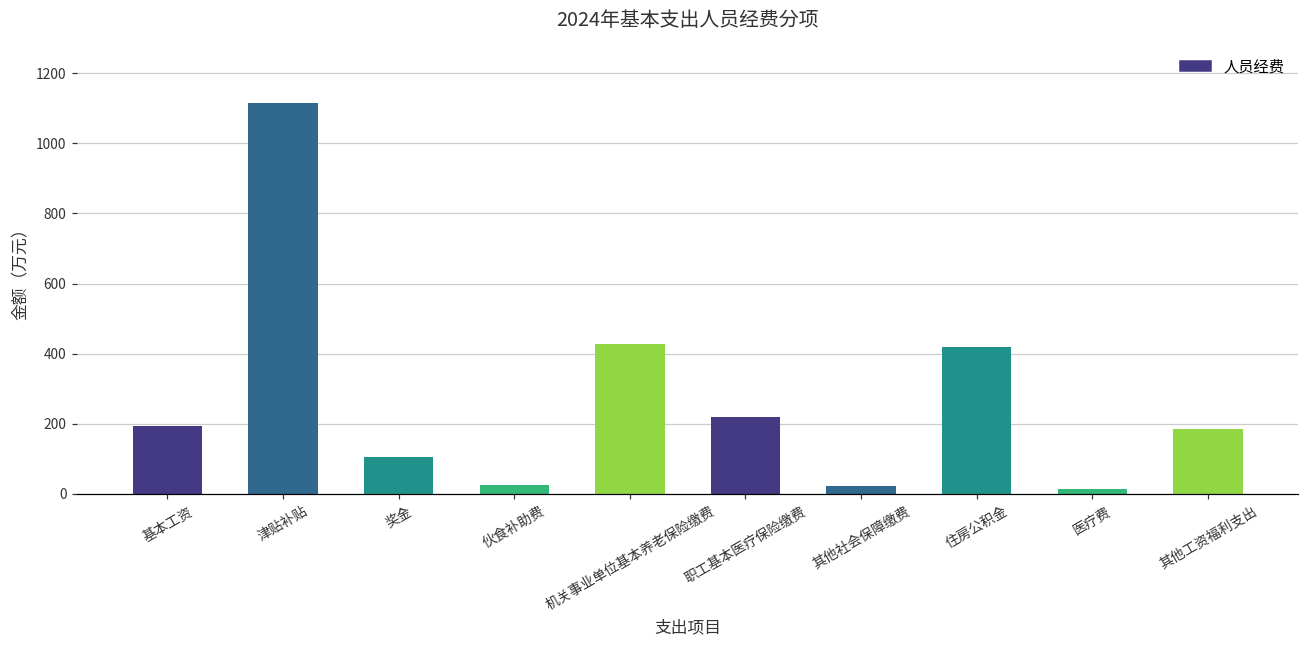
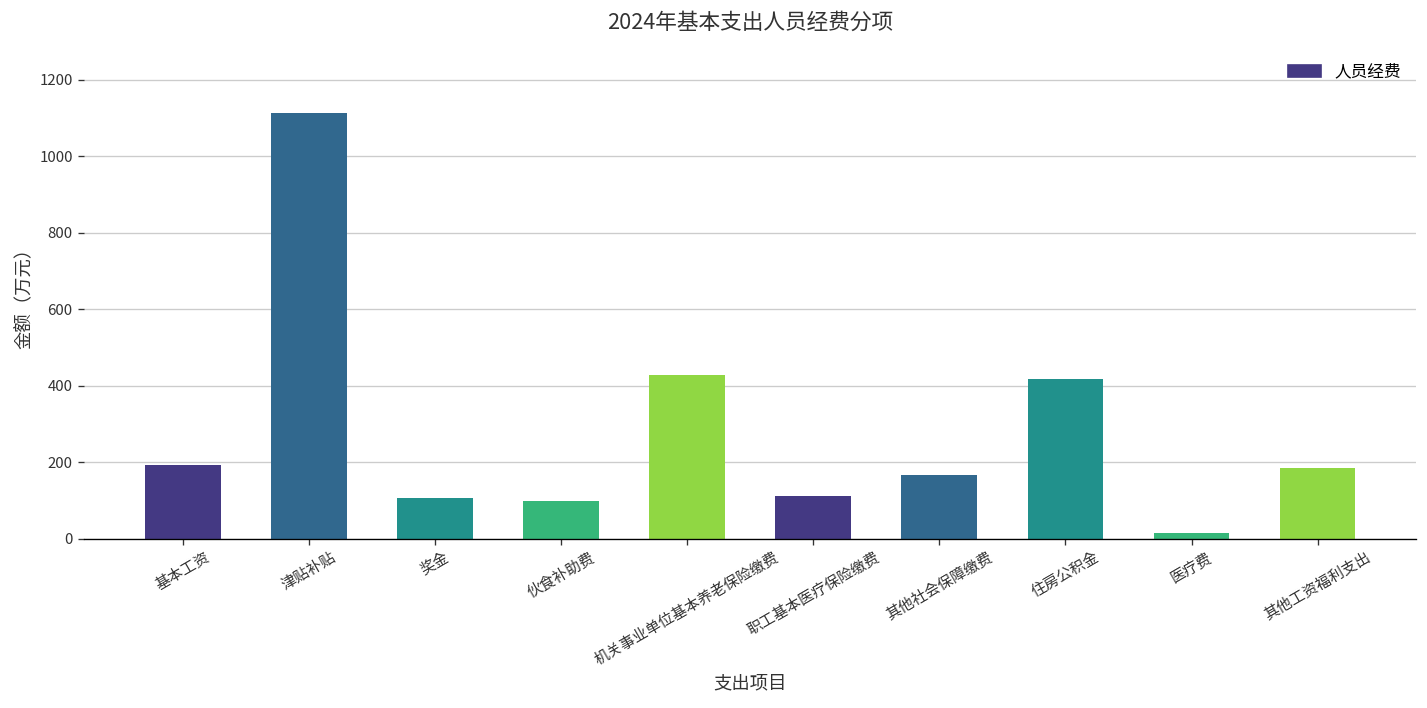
  {
    "基本工资": 190,
    "津贴补贴": 1110,
    "奖金": 110,
-   "伙食补助费": 20,
+   "伙食补助费": 100,
    "机关事业单位基本养老保险缴费": 430,
-   "职工基本医疗保险缴费": 220,
-   "其他社会保障缴费": 20,
+   "职工基本医疗保险缴费": 110,
+   "其他社会保障缴费": 170,
    "住房公积金": 420,
    "医疗费": 10,
    "其他工资福利支出": 190
  }
